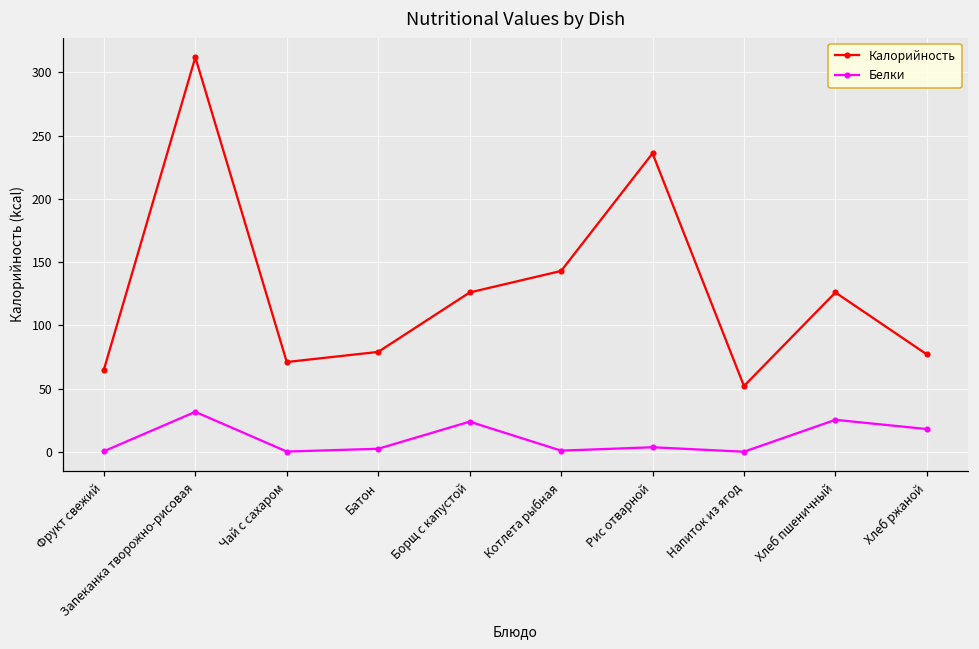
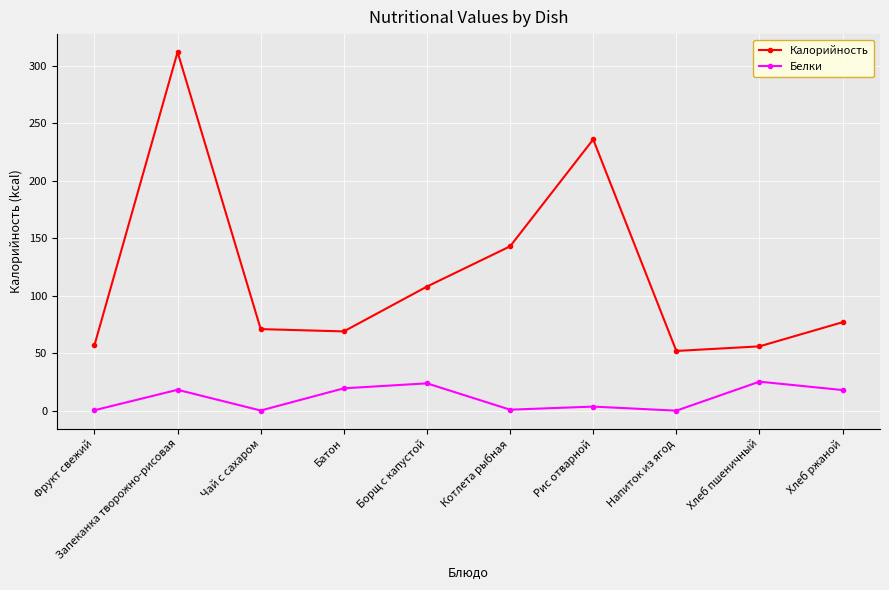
  {
    "Калорийность": {
-     "Фрукт свежий": 65,
+     "Фрукт свежий": 57,
      "Запеканка творожно-рисовая": 312,
      "Чай с сахаром": 71,
-     "Батон": 79,
-     "Борщ с капустой": 126,
+     "Батон": 69,
+     "Борщ с капустой": 108,
      "Котлета рыбная": 143,
      "Рис отварной": 236,
      "Напиток из ягод": 52,
-     "Хлеб пшеничный": 126,
+     "Хлеб пшеничный": 56,
      "Хлеб ржаной": 77
    },
    "Белки": {
      "Фрукт свежий": 0,
-     "Запеканка творожно-рисовая": 32,
+     "Запеканка творожно-рисовая": 18,
      "Чай с сахаром": 0,
-     "Батон": 2,
+     "Батон": 20,
      "Борщ с капустой": 24,
      "Котлета рыбная": 1,
      "Рис отварной": 4,
      "Напиток из ягод": 0,
      "Хлеб пшеничный": 25,
      "Хлеб ржаной": 18
    }
  }
